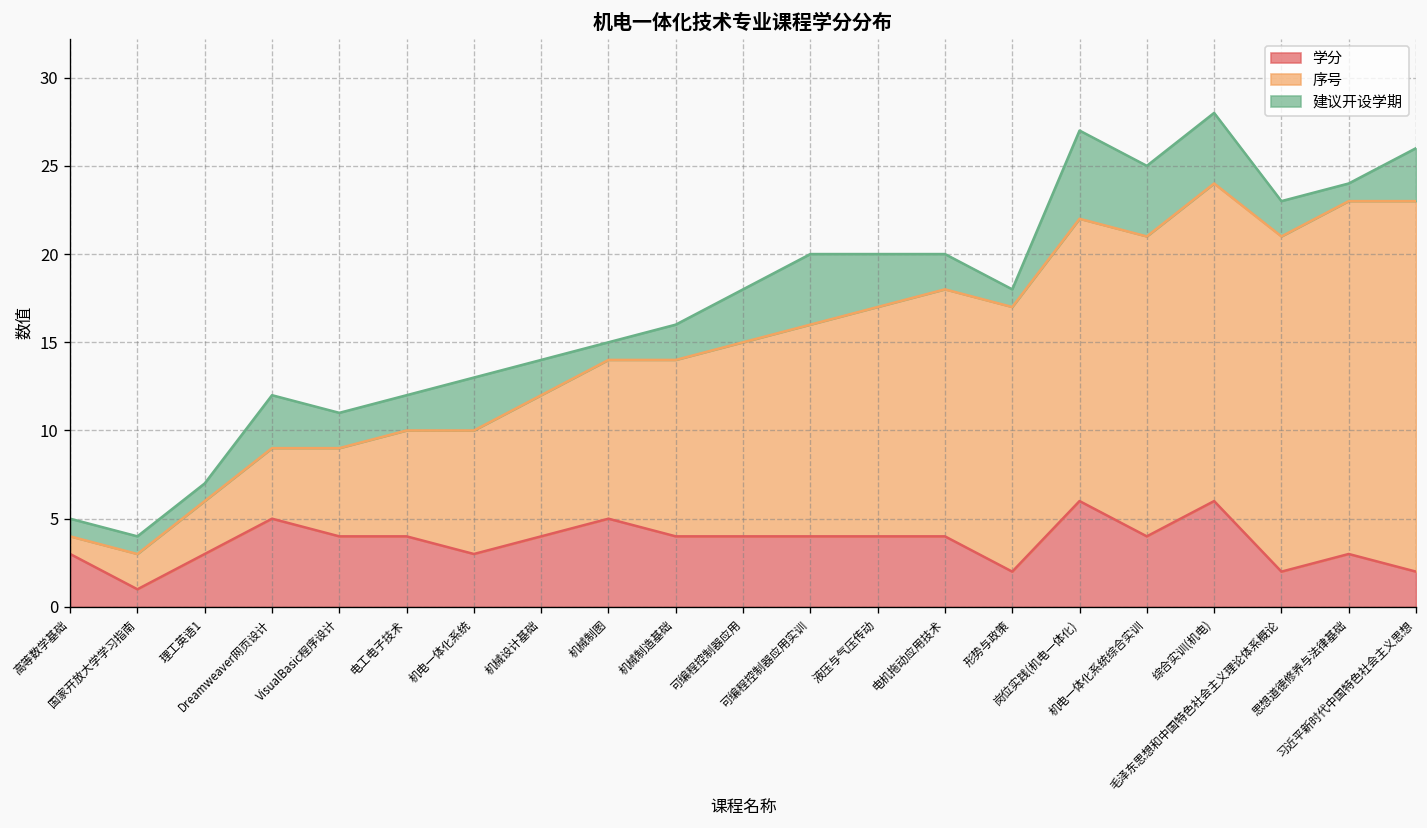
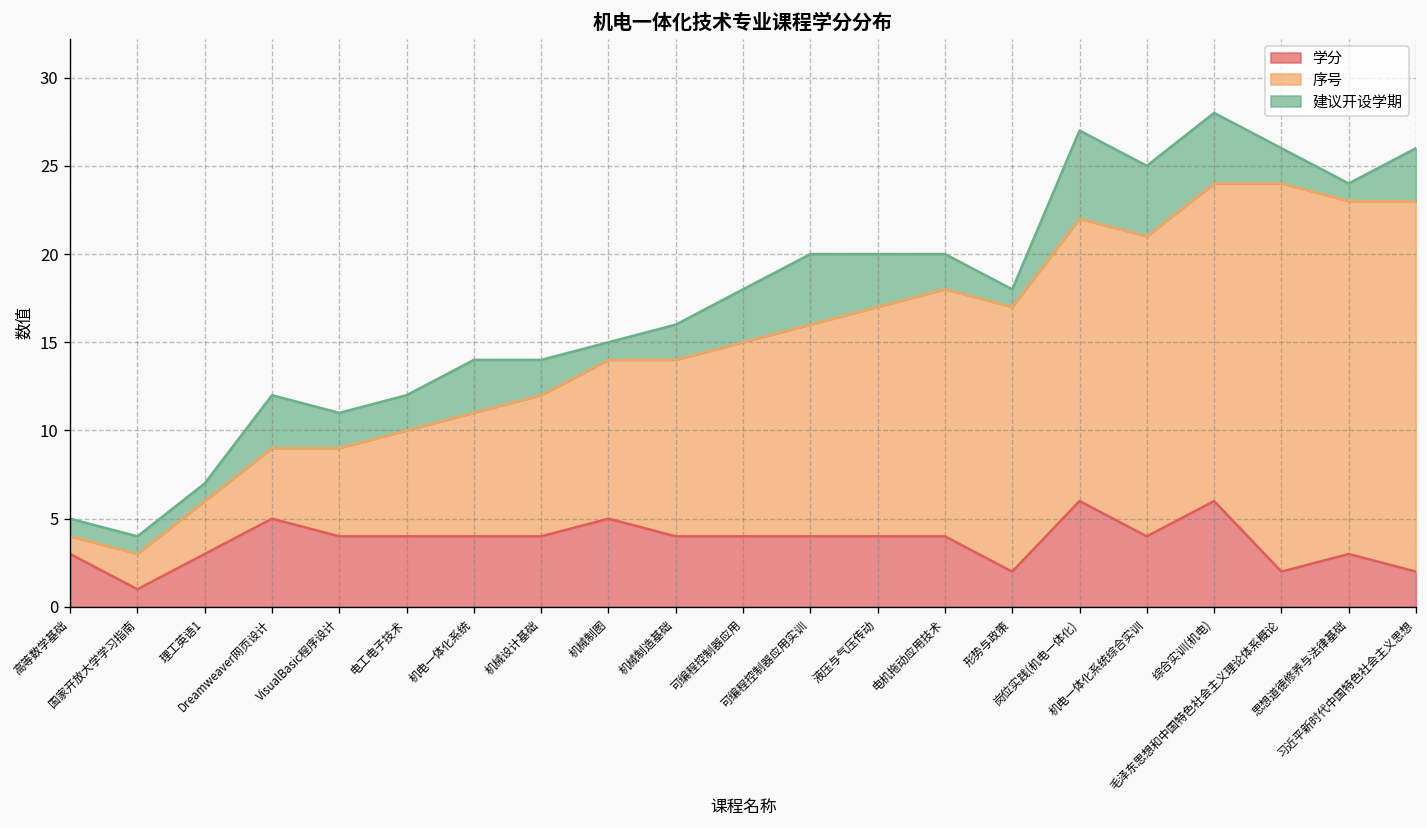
  {
    "学分": {
      "高等数学基础": 3,
      "国家开放大学学习指南": 1,
      "理工英语1": 3,
      "Dreamweaver网页设计": 5,
      "VisualBasic程序设计": 4,
      "电工电子技术": 4,
-     "机电一体化系统": 3,
+     "机电一体化系统": 4,
      "机械设计基础": 4,
      "机械制图": 5,
      "机械制造基础": 4,
      "可编程控制器应用": 4,
      "可编程控制器应用实训": 4,
      "液压与气压传动": 4,
      "电机拖动应用技术": 4,
      "形势与政策": 2,
      "岗位实践(机电一体化)": 6,
      "机电一体化系统综合实训": 4,
      "综合实训(机电)": 6,
      "毛泽东思想和中国特色社会主义理论体系概论": 2,
      "思想道德修养与法律基础": 3,
      "习近平新时代中国特色社会主义思想": 2
    },
    "序号": {
      "高等数学基础": 1,
      "国家开放大学学习指南": 2,
      "理工英语1": 3,
      "Dreamweaver网页设计": 4,
      "VisualBasic程序设计": 5,
      "电工电子技术": 6,
      "机电一体化系统": 7,
      "机械设计基础": 8,
      "机械制图": 9,
      "机械制造基础": 10,
      "可编程控制器应用": 11,
      "可编程控制器应用实训": 12,
      "液压与气压传动": 13,
      "电机拖动应用技术": 14,
      "形势与政策": 15,
      "岗位实践(机电一体化)": 16,
      "机电一体化系统综合实训": 17,
      "综合实训(机电)": 18,
-     "毛泽东思想和中国特色社会主义理论体系概论": 19,
+     "毛泽东思想和中国特色社会主义理论体系概论": 22,
      "思想道德修养与法律基础": 20,
      "习近平新时代中国特色社会主义思想": 21
    },
    "建议开设学期": {
      "高等数学基础": 1,
      "国家开放大学学习指南": 1,
      "理工英语1": 1,
      "Dreamweaver网页设计": 3,
      "VisualBasic程序设计": 2,
      "电工电子技术": 2,
      "机电一体化系统": 3,
      "机械设计基础": 2,
      "机械制图": 1,
      "机械制造基础": 2,
      "可编程控制器应用": 3,
      "可编程控制器应用实训": 4,
      "液压与气压传动": 3,
      "电机拖动应用技术": 2,
      "形势与政策": 1,
      "岗位实践(机电一体化)": 5,
      "机电一体化系统综合实训": 4,
      "综合实训(机电)": 4,
      "毛泽东思想和中国特色社会主义理论体系概论": 2,
      "思想道德修养与法律基础": 1,
      "习近平新时代中国特色社会主义思想": 3
    }
  }
